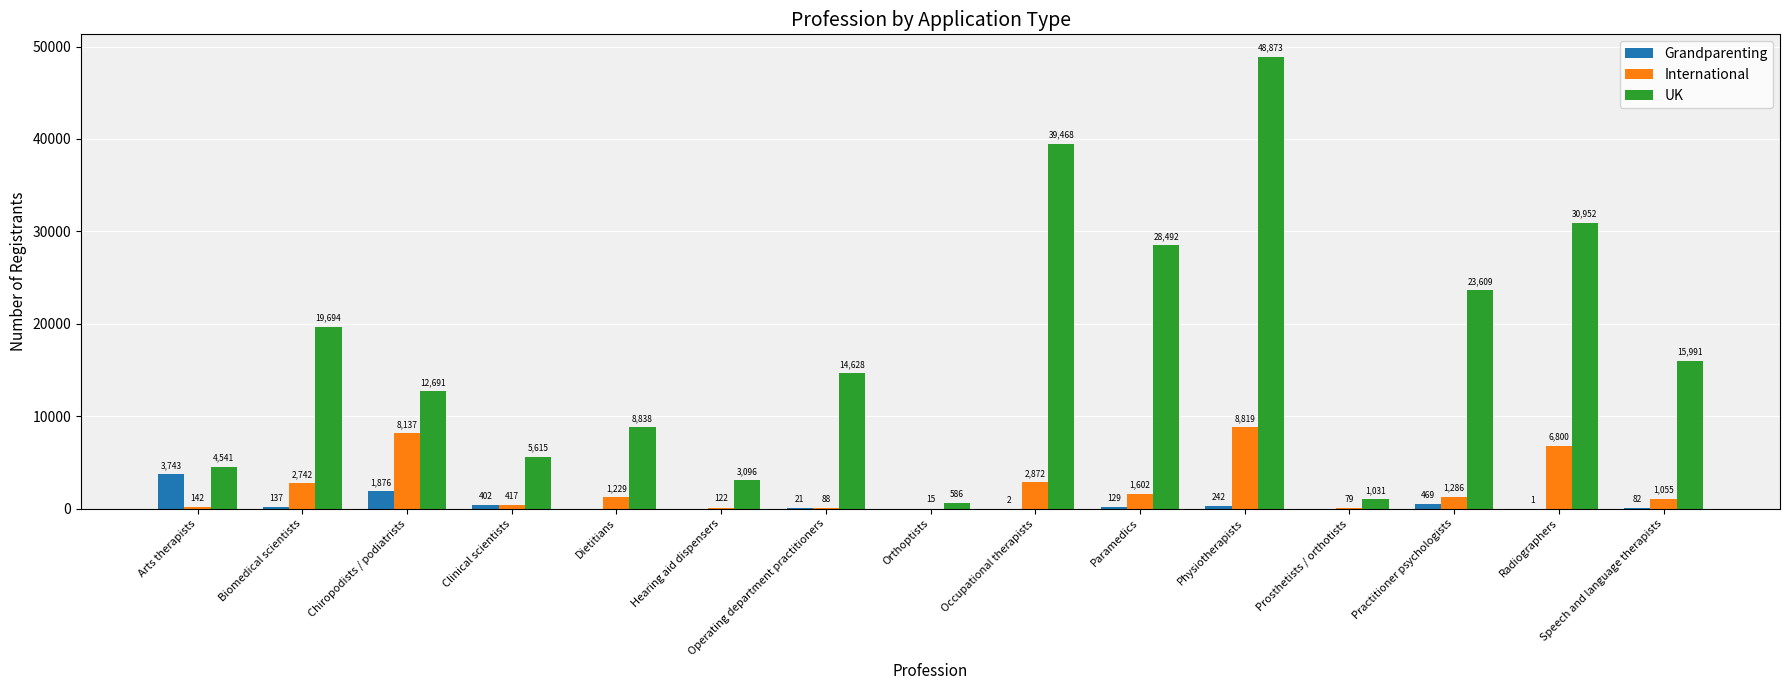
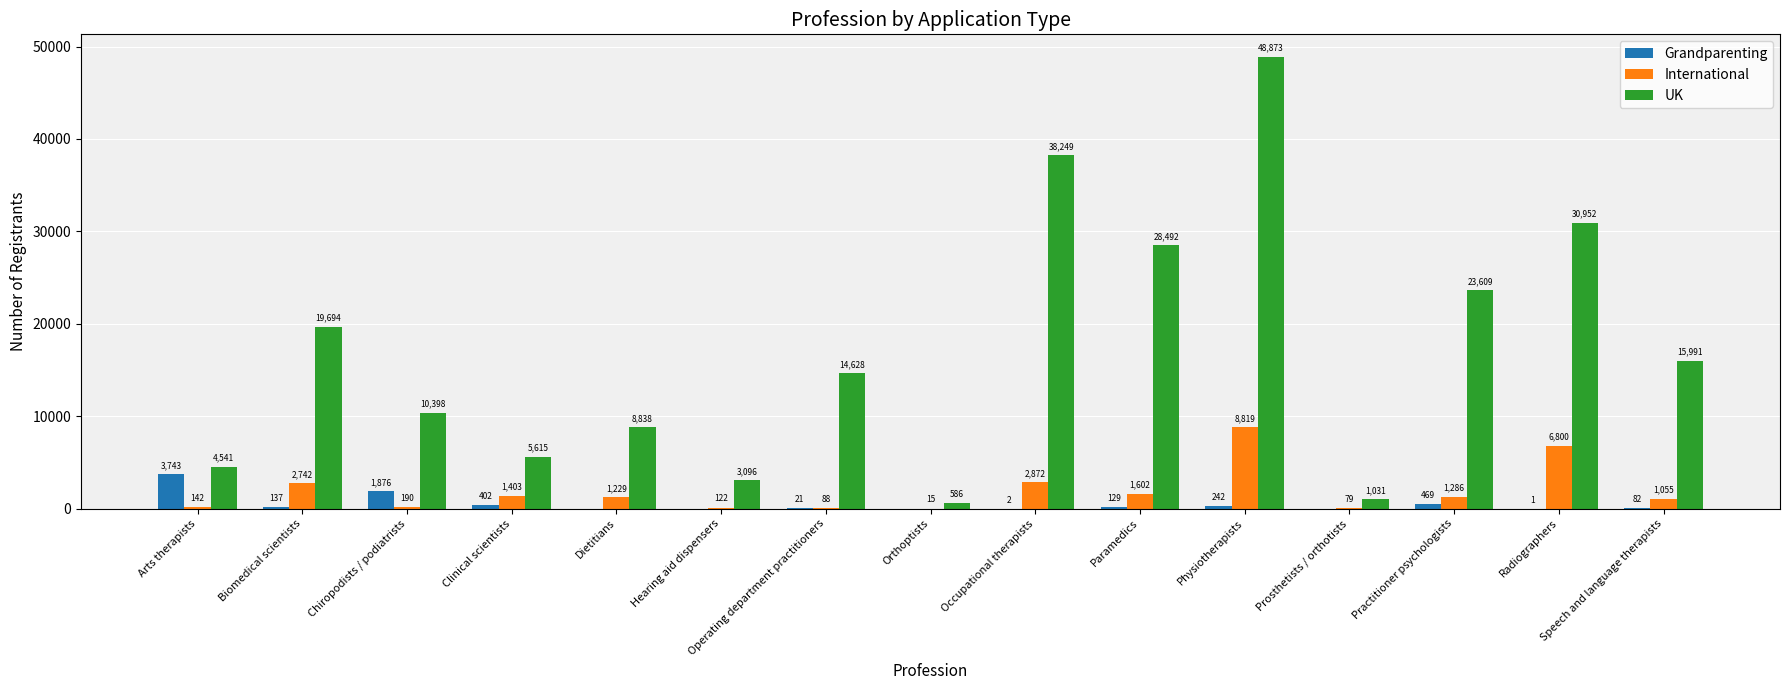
  {
    "Grandparenting": {
      "Arts therapists": "3,743",
      "Biomedical scientists": "137",
      "Chiropodists / podiatrists": "1,876",
      "Clinical scientists": "402",
      "Operating department practitioners": "21",
      "Occupational therapists": "2",
      "Paramedics": "129",
      "Physiotherapists": "242",
      "Practitioner psychologists": "469",
      "Radiographers": "1",
      "Speech and language therapists": "82"
    },
    "International": {
      "Arts therapists": "142",
      "Biomedical scientists": "2,742",
-     "Chiropodists / podiatrists": "8,137",
-     "Clinical scientists": "417",
+     "Chiropodists / podiatrists": "190",
+     "Clinical scientists": "1,403",
      "Dietitians": "1,229",
      "Hearing aid dispensers": "122",
      "Operating department practitioners": "88",
      "Orthoptists": "15",
      "Occupational therapists": "2,872",
      "Paramedics": "1,602",
      "Physiotherapists": "8,819",
      "Prosthetists / orthotists": "79",
      "Practitioner psychologists": "1,286",
      "Radiographers": "6,800",
      "Speech and language therapists": "1,055"
    },
    "UK": {
      "Arts therapists": "4,541",
      "Biomedical scientists": "19,694",
-     "Chiropodists / podiatrists": "12,691",
+     "Chiropodists / podiatrists": "10,398",
      "Clinical scientists": "5,615",
      "Dietitians": "8,838",
      "Hearing aid dispensers": "3,096",
      "Operating department practitioners": "14,628",
      "Orthoptists": "586",
-     "Occupational therapists": "39,468",
+     "Occupational therapists": "38,249",
      "Paramedics": "28,492",
      "Physiotherapists": "48,873",
      "Prosthetists / orthotists": "1,031",
      "Practitioner psychologists": "23,609",
      "Radiographers": "30,952",
      "Speech and language therapists": "15,991"
    }
  }
